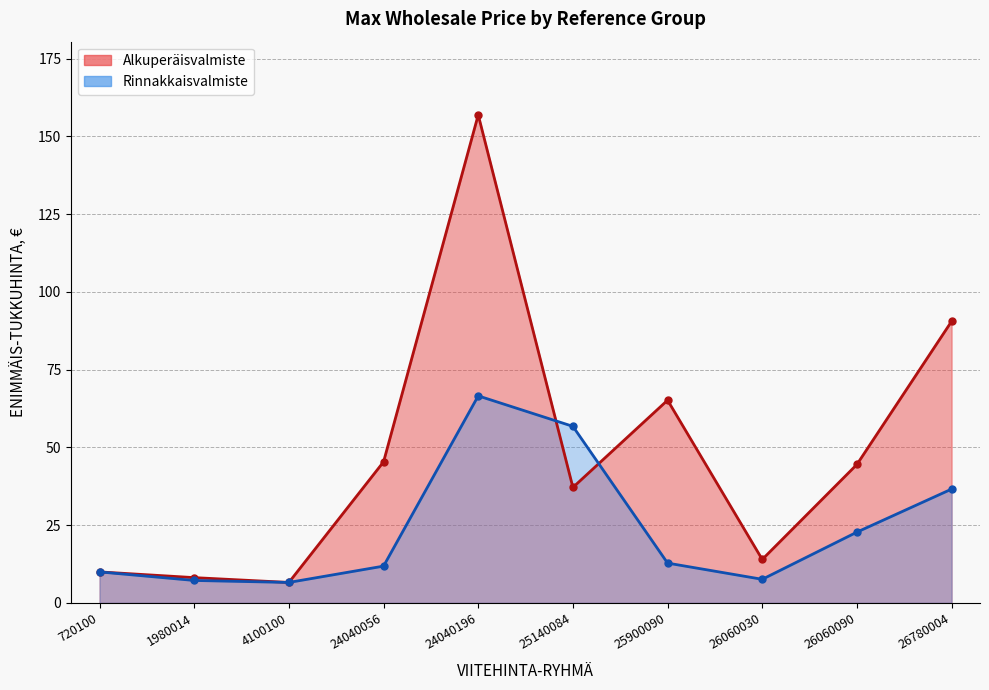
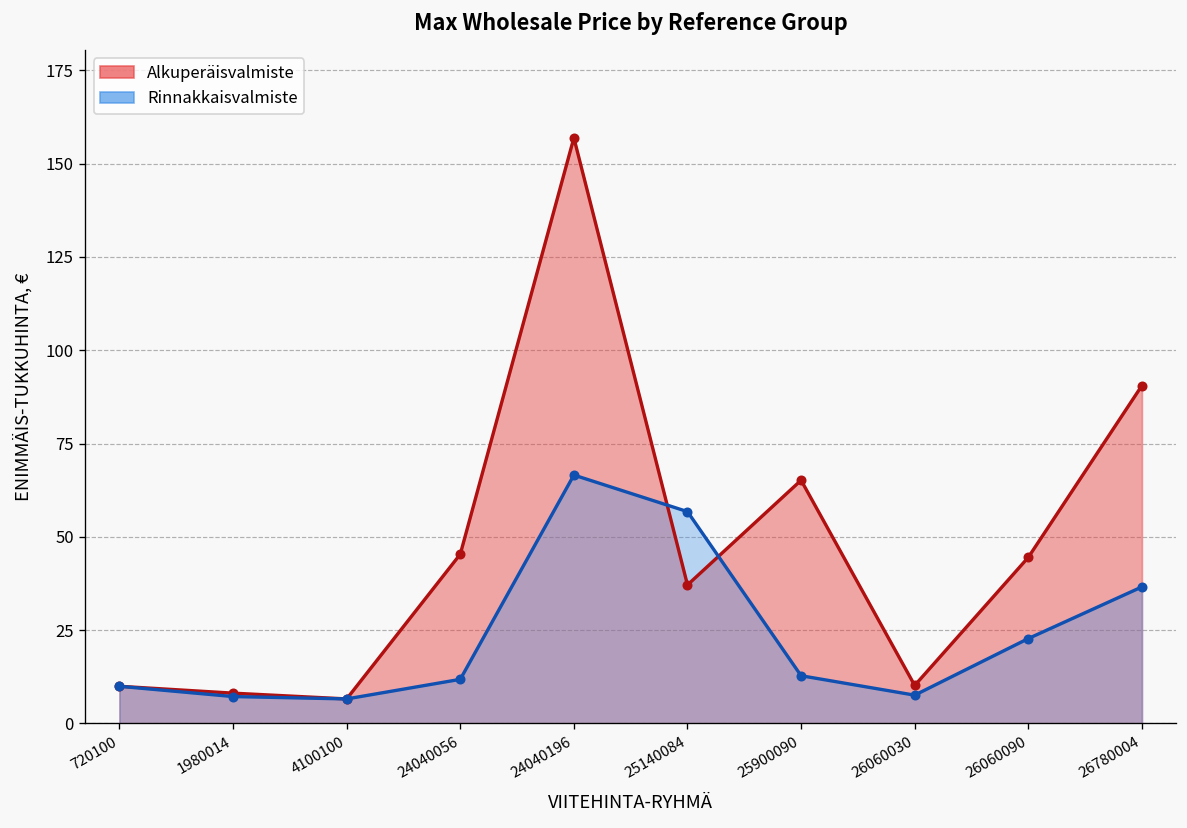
  {
    "Alkuperäisvalmiste": {
      "1980014": 8,
      "24040056": 45,
      "24040196": 157,
      "25140084": 37,
      "25900090": 65,
-     "26060030": 14,
+     "26060030": 10,
      "26060090": 45,
      "26780004": 91
    },
    "Rinnakkaisvalmiste": {
      "1980014": 7,
      "24040056": 12,
      "24040196": 67,
      "25140084": 57,
      "25900090": 13,
      "26060030": 8,
      "26060090": 23,
      "26780004": 37
    }
  }
